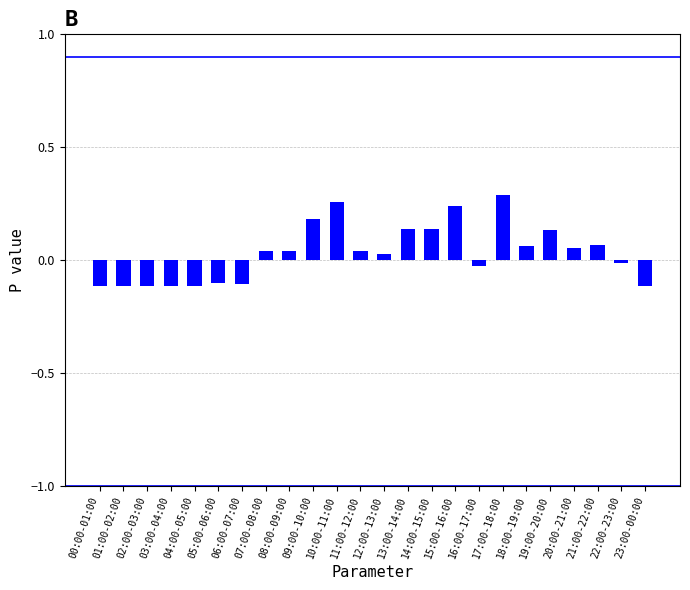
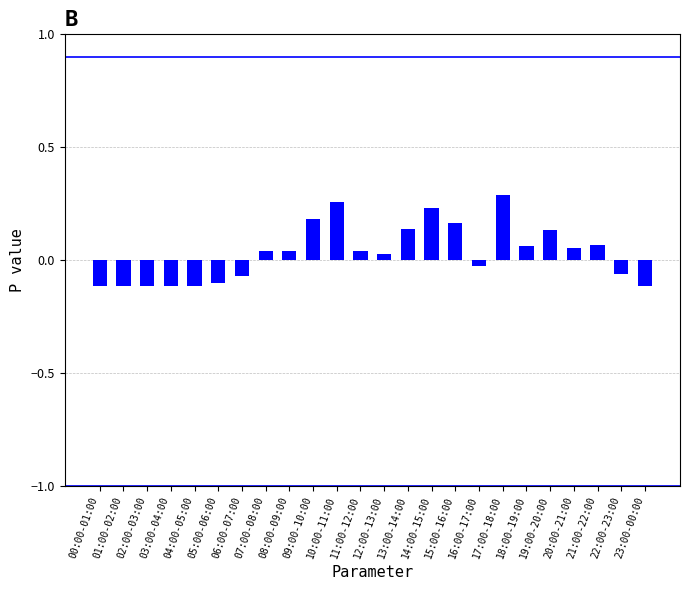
  {
    "00:00-01:00": -0.11,
    "01:00-02:00": -0.11,
    "02:00-03:00": -0.11,
    "03:00-04:00": -0.11,
    "04:00-05:00": -0.11,
    "05:00-06:00": -0.10,
-   "06:00-07:00": -0.11,
+   "06:00-07:00": -0.07,
    "07:00-08:00": 0.04,
    "08:00-09:00": 0.04,
    "09:00-10:00": 0.18,
    "10:00-11:00": 0.26,
    "11:00-12:00": 0.04,
    "12:00-13:00": 0.03,
    "13:00-14:00": 0.14,
-   "14:00-15:00": 0.14,
-   "15:00-16:00": 0.24,
+   "14:00-15:00": 0.23,
+   "15:00-16:00": 0.17,
    "16:00-17:00": -0.03,
    "17:00-18:00": 0.29,
    "18:00-19:00": 0.06,
    "19:00-20:00": 0.13,
    "20:00-21:00": 0.05,
    "21:00-22:00": 0.07,
-   "22:00-23:00": -0.01,
+   "22:00-23:00": -0.06,
    "23:00-00:00": -0.11
  }
